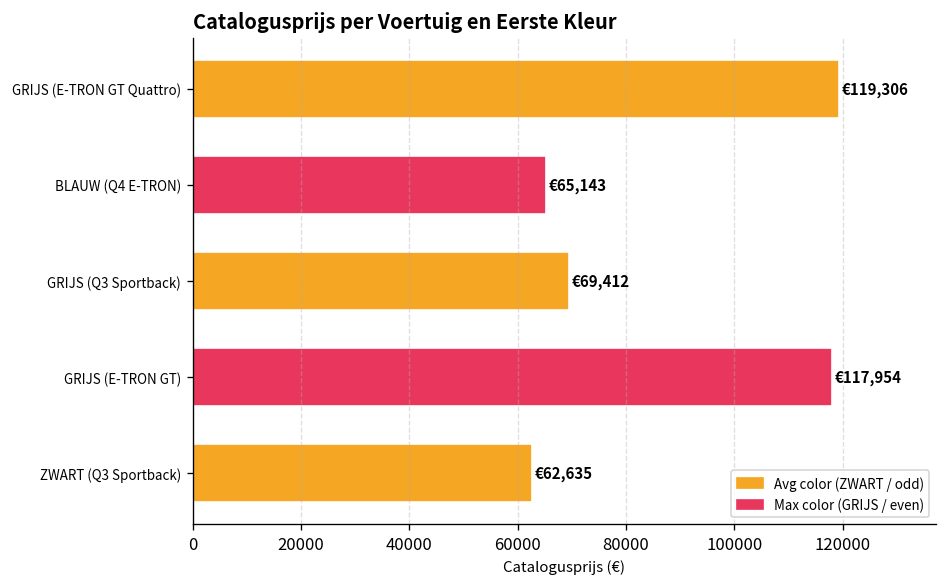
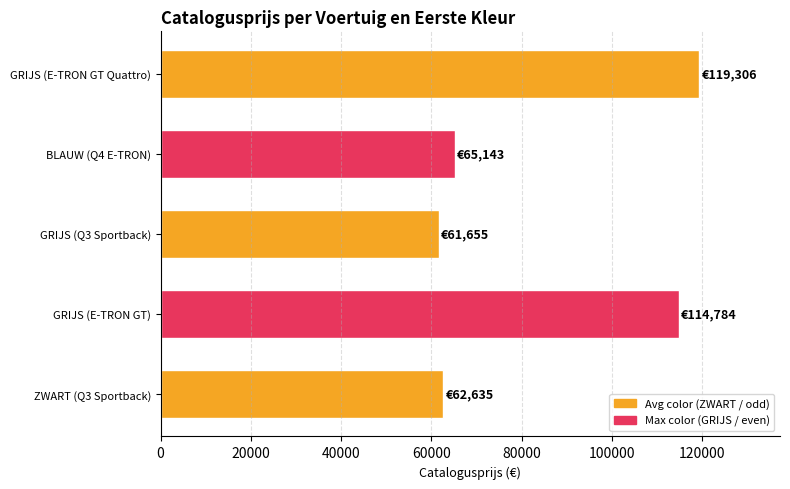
  {
    "GRIJS (E-TRON GT Quattro)": "€119,306",
    "BLAUW (Q4 E-TRON)": "€65,143",
-   "GRIJS (Q3 Sportback)": "€69,412",
-   "GRIJS (E-TRON GT)": "€117,954",
+   "GRIJS (Q3 Sportback)": "€61,655",
+   "GRIJS (E-TRON GT)": "€114,784",
    "ZWART (Q3 Sportback)": "€62,635"
  }
